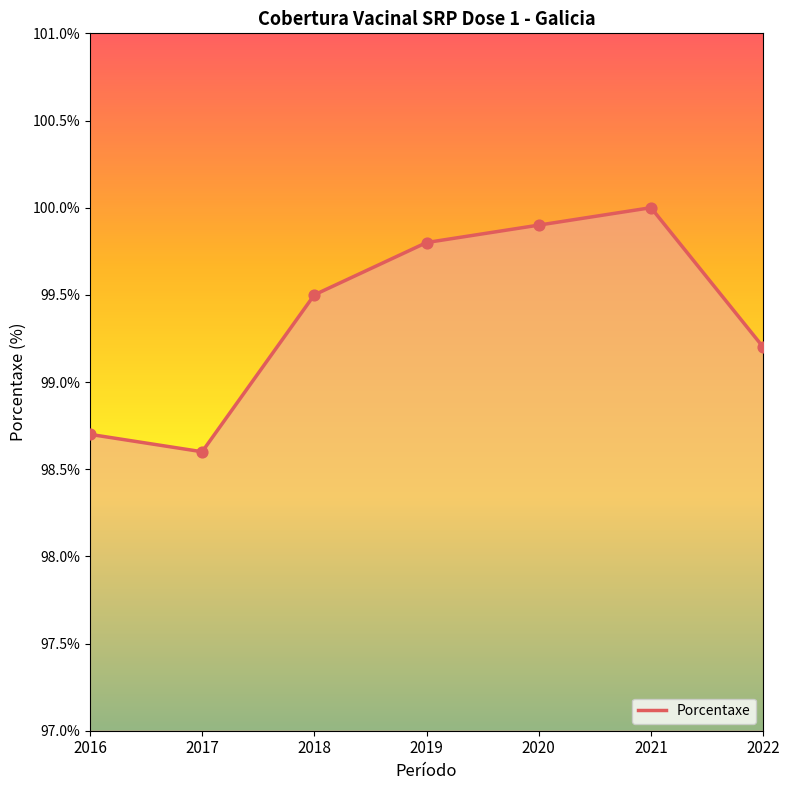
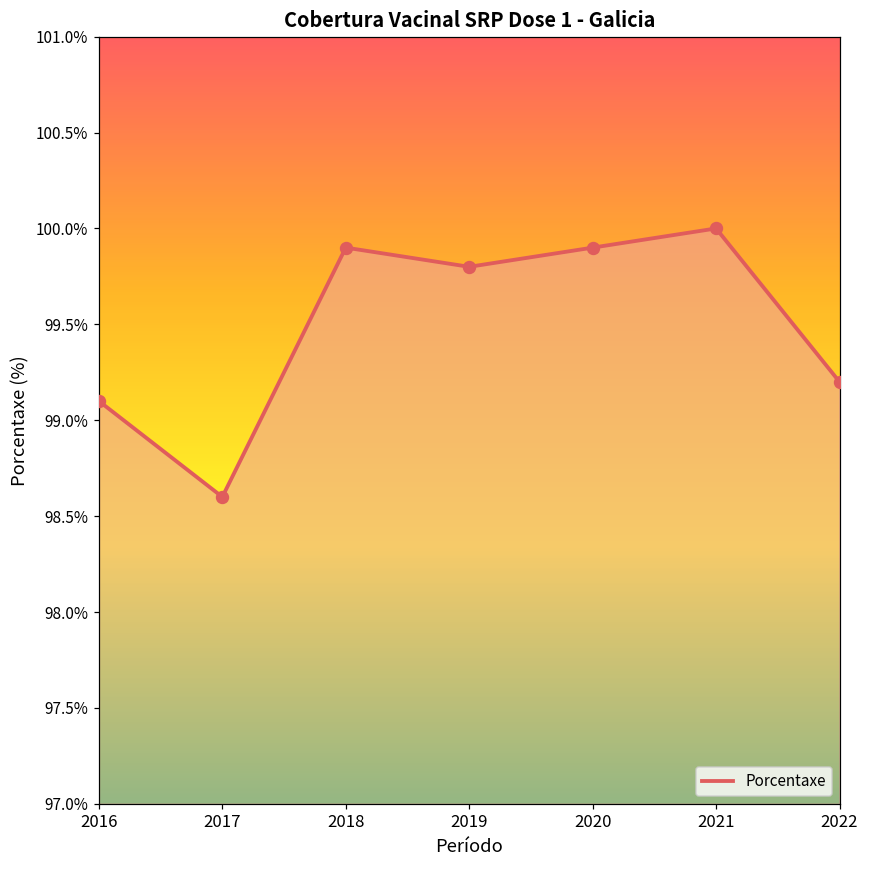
  {
-   "2016": "98.7%",
+   "2016": "99.1%",
    "2017": "98.6%",
-   "2018": "99.5%",
+   "2018": "99.9%",
    "2019": "99.8%",
    "2020": "99.9%",
    "2021": "100.0%",
    "2022": "99.2%"
  }
